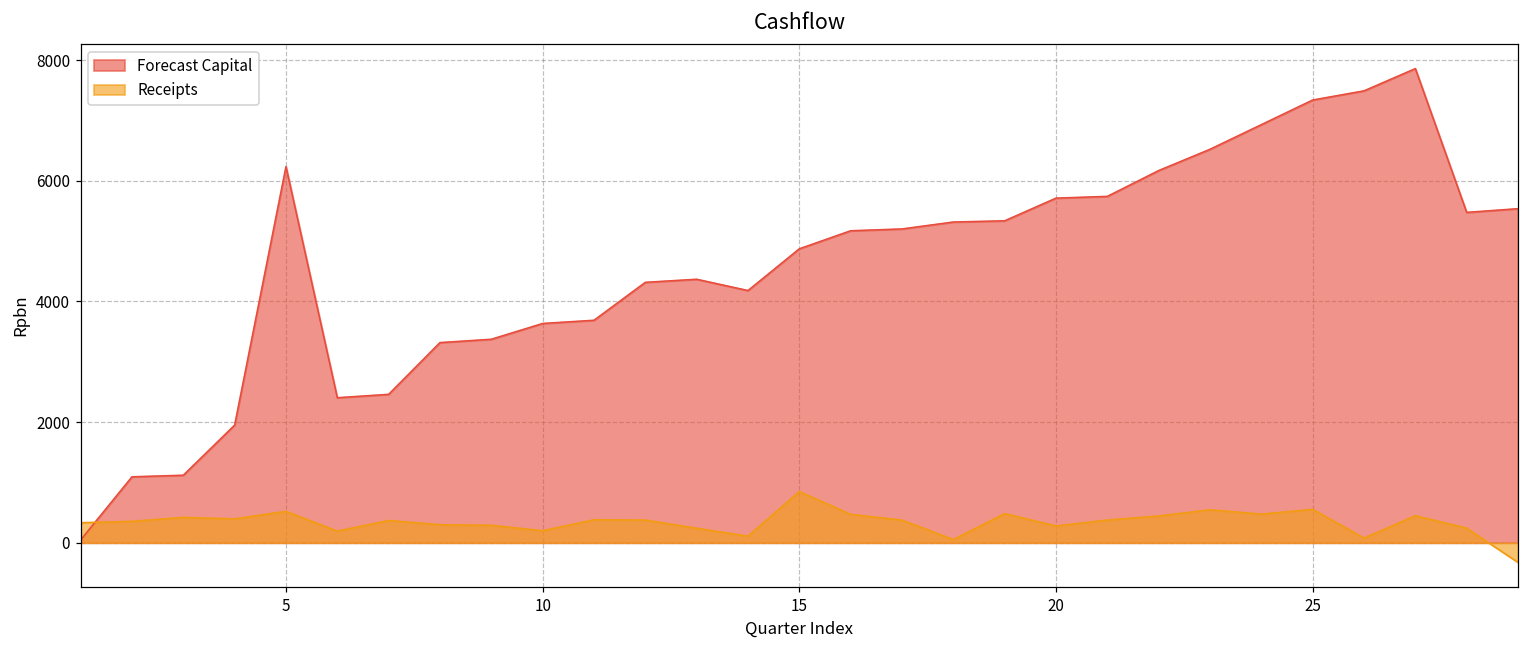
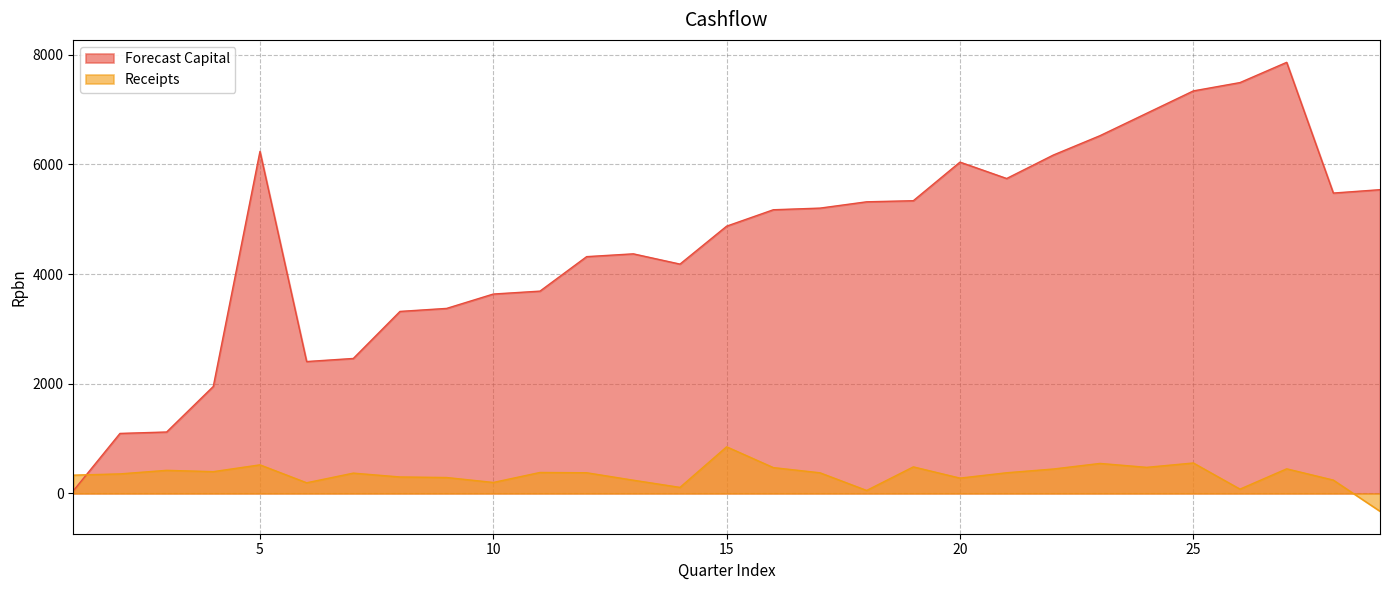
  {
    "Forecast Capital": {
      "5": 6200,
      "10": 3600,
      "15": 4900,
-     "20": 5700,
+     "20": 6000,
      "25": 7300
    }
  }
